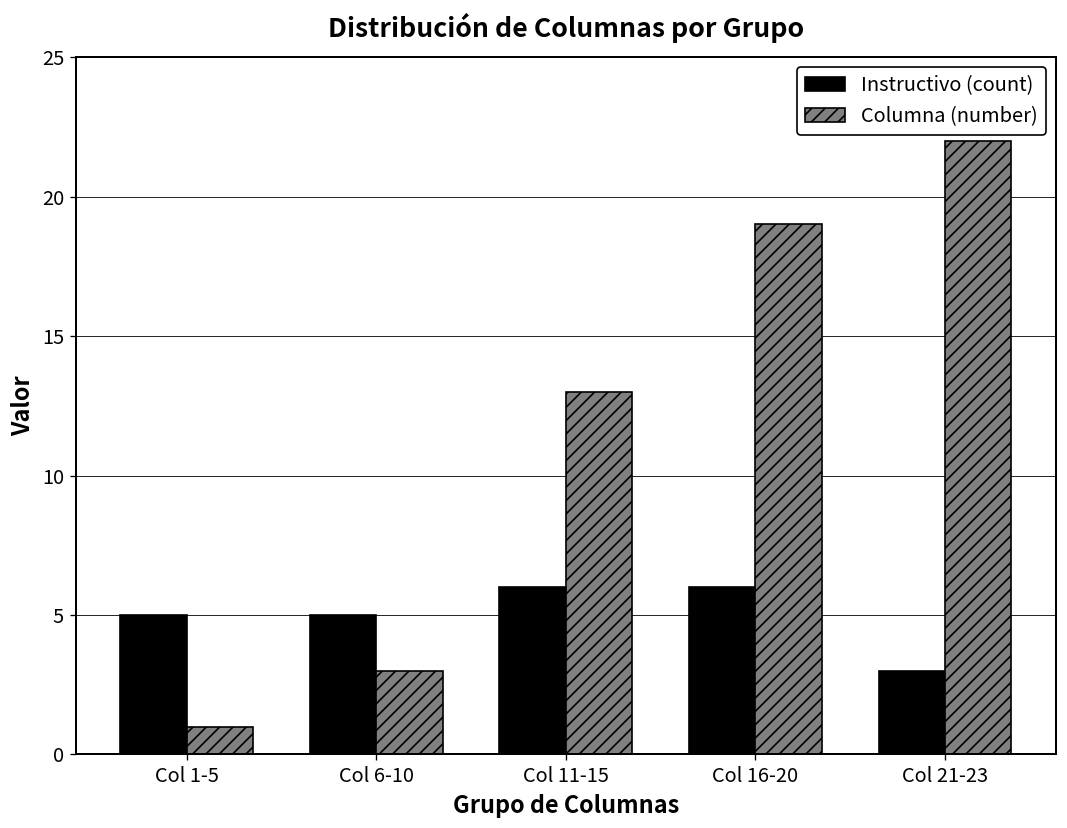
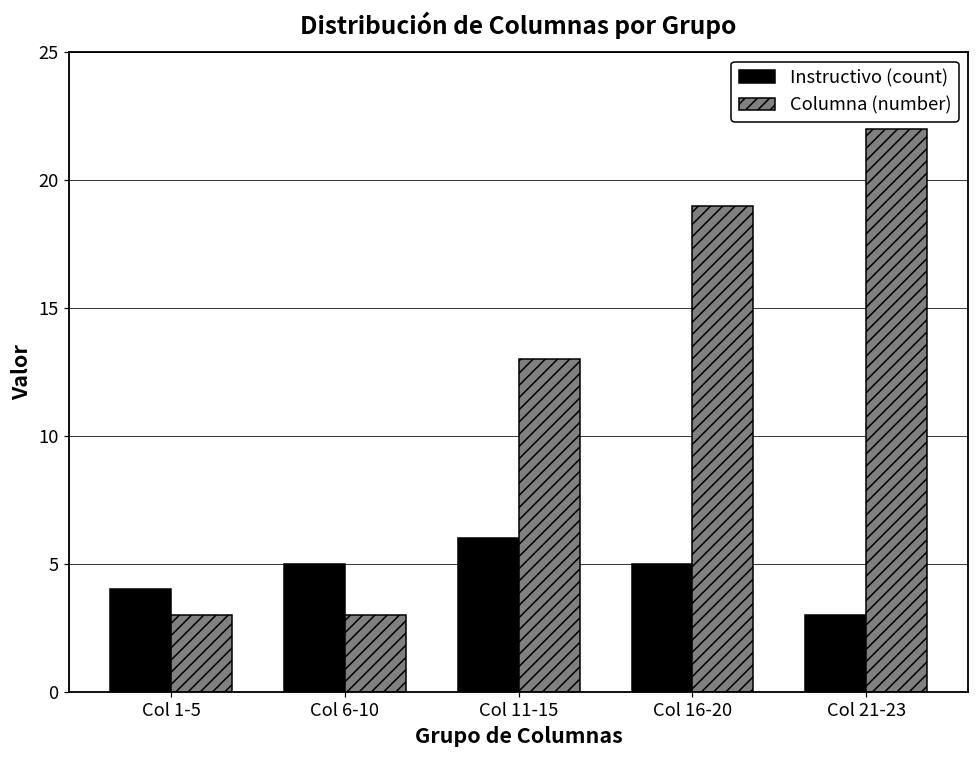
  {
    "Instructivo (count)": {
-     "Col 1-5": 5,
+     "Col 1-5": 4,
      "Col 6-10": 5,
      "Col 11-15": 6,
-     "Col 16-20": 6,
+     "Col 16-20": 5,
      "Col 21-23": 3
    },
    "Columna (number)": {
-     "Col 1-5": 1,
+     "Col 1-5": 3,
      "Col 6-10": 3,
      "Col 11-15": 13,
      "Col 16-20": 19,
      "Col 21-23": 22
    }
  }
